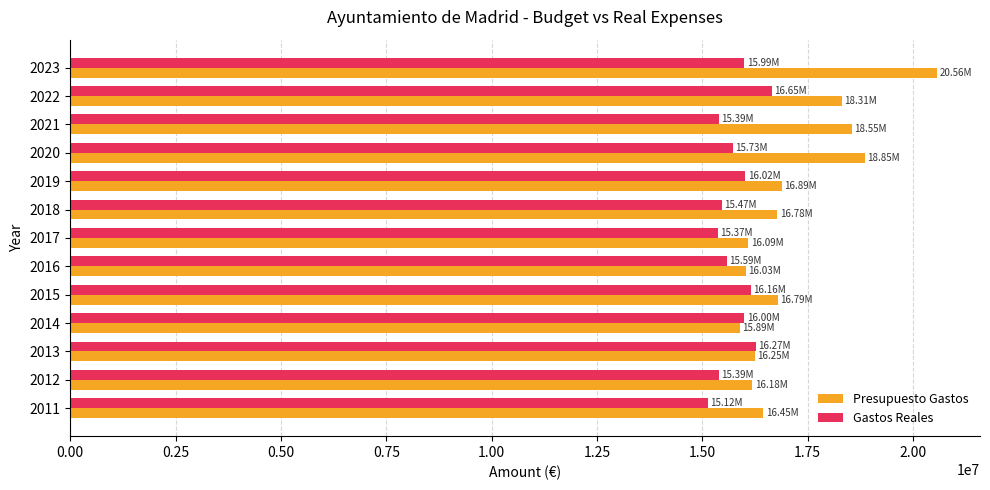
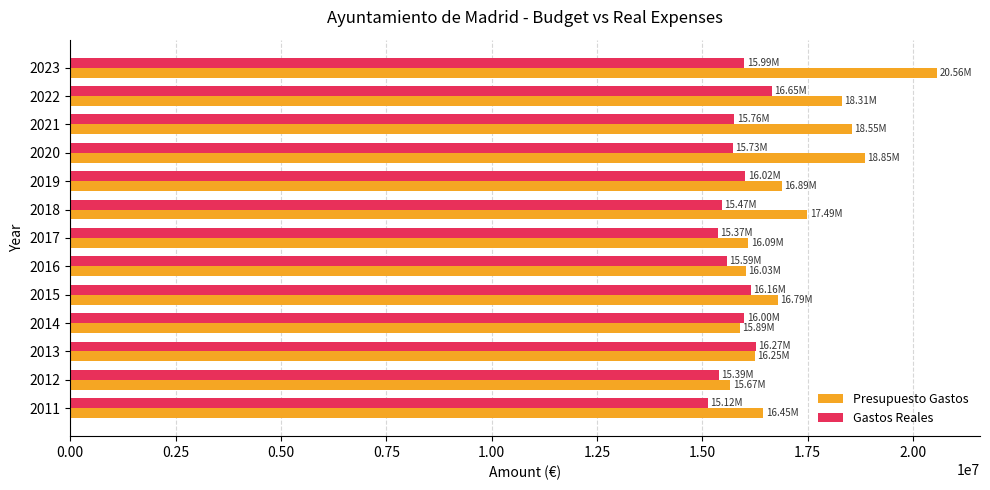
  {
    "Presupuesto Gastos": {
      "2023": "20.56M",
      "2022": "18.31M",
      "2021": "18.55M",
      "2020": "18.85M",
      "2019": "16.89M",
-     "2018": "16.78M",
+     "2018": "17.49M",
      "2017": "16.09M",
      "2016": "16.03M",
      "2015": "16.79M",
      "2014": "15.89M",
      "2013": "16.25M",
-     "2012": "16.18M",
+     "2012": "15.67M",
      "2011": "16.45M"
    },
    "Gastos Reales": {
      "2023": "15.99M",
      "2022": "16.65M",
-     "2021": "15.39M",
+     "2021": "15.76M",
      "2020": "15.73M",
      "2019": "16.02M",
      "2018": "15.47M",
      "2017": "15.37M",
      "2016": "15.59M",
      "2015": "16.16M",
      "2014": "16.00M",
      "2013": "16.27M",
      "2012": "15.39M",
      "2011": "15.12M"
    }
  }
